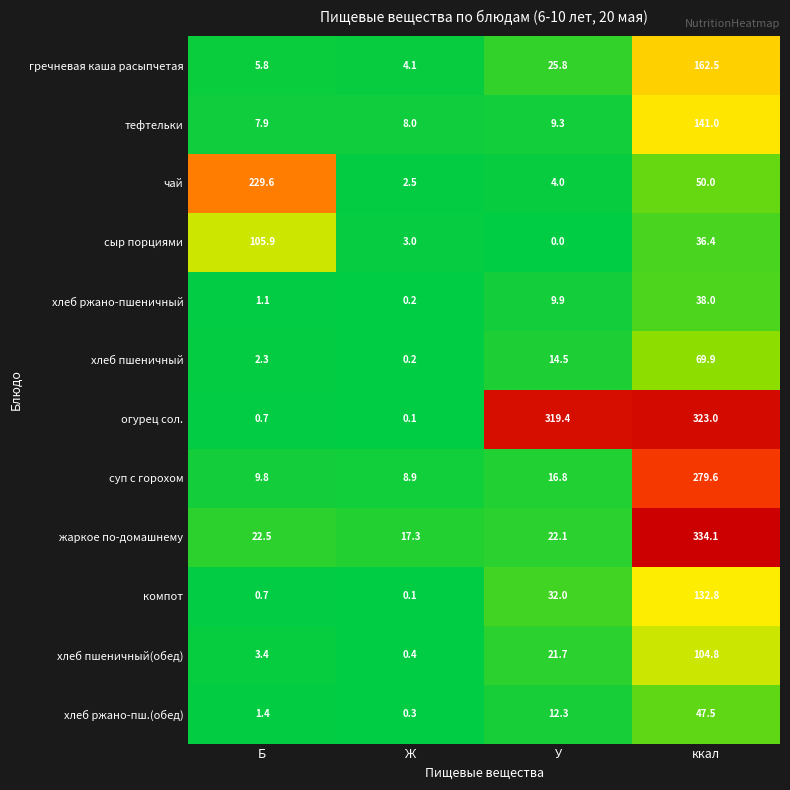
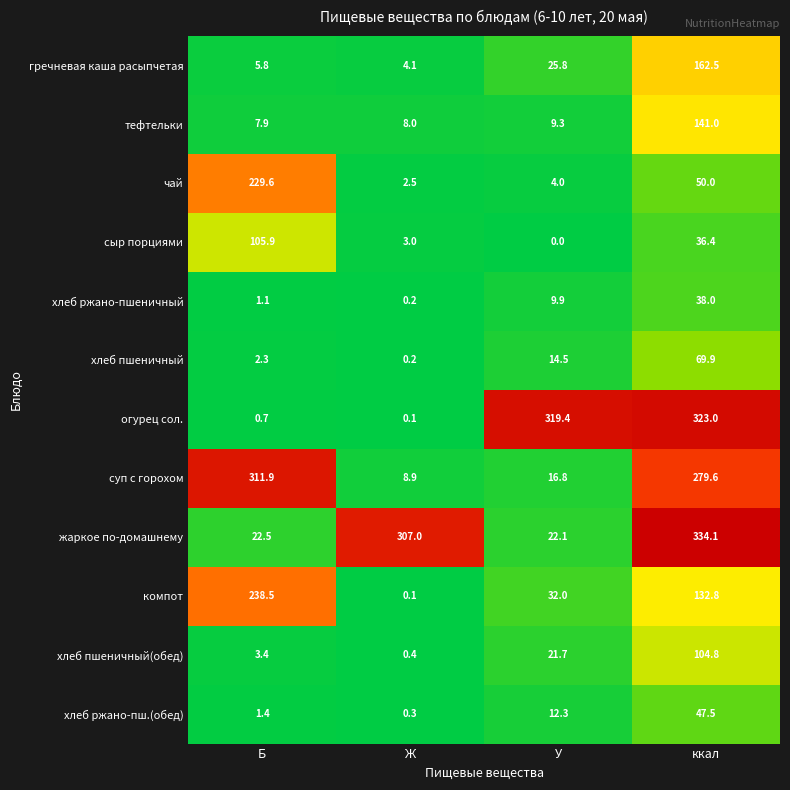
  {
    "гречневая каша расыпчетая": {
      "Б": 5.8,
      "Ж": 4.1,
      "У": 25.8,
      "ккал": 162.5
    },
    "тефтельки": {
      "Б": 7.9,
      "Ж": 8.0,
      "У": 9.3,
      "ккал": 141.0
    },
    "чай": {
      "Б": 229.6,
      "Ж": 2.5,
      "У": 4.0,
      "ккал": 50.0
    },
    "сыр порциями": {
      "Б": 105.9,
      "Ж": 3.0,
      "У": 0.0,
      "ккал": 36.4
    },
    "хлеб ржано-пшеничный": {
      "Б": 1.1,
      "Ж": 0.2,
      "У": 9.9,
      "ккал": 38.0
    },
    "хлеб пшеничный": {
      "Б": 2.3,
      "Ж": 0.2,
      "У": 14.5,
      "ккал": 69.9
    },
    "огурец сол.": {
      "Б": 0.7,
      "Ж": 0.1,
      "У": 319.4,
      "ккал": 323.0
    },
    "суп с горохом": {
-     "Б": 9.8,
+     "Б": 311.9,
      "Ж": 8.9,
      "У": 16.8,
      "ккал": 279.6
    },
    "жаркое по-домашнему": {
      "Б": 22.5,
-     "Ж": 17.3,
+     "Ж": 307.0,
      "У": 22.1,
      "ккал": 334.1
    },
    "компот": {
-     "Б": 0.7,
+     "Б": 238.5,
      "Ж": 0.1,
      "У": 32.0,
      "ккал": 132.8
    },
    "хлеб пшеничный(обед)": {
      "Б": 3.4,
      "Ж": 0.4,
      "У": 21.7,
      "ккал": 104.8
    },
    "хлеб ржано-пш.(обед)": {
      "Б": 1.4,
      "Ж": 0.3,
      "У": 12.3,
      "ккал": 47.5
    }
  }
